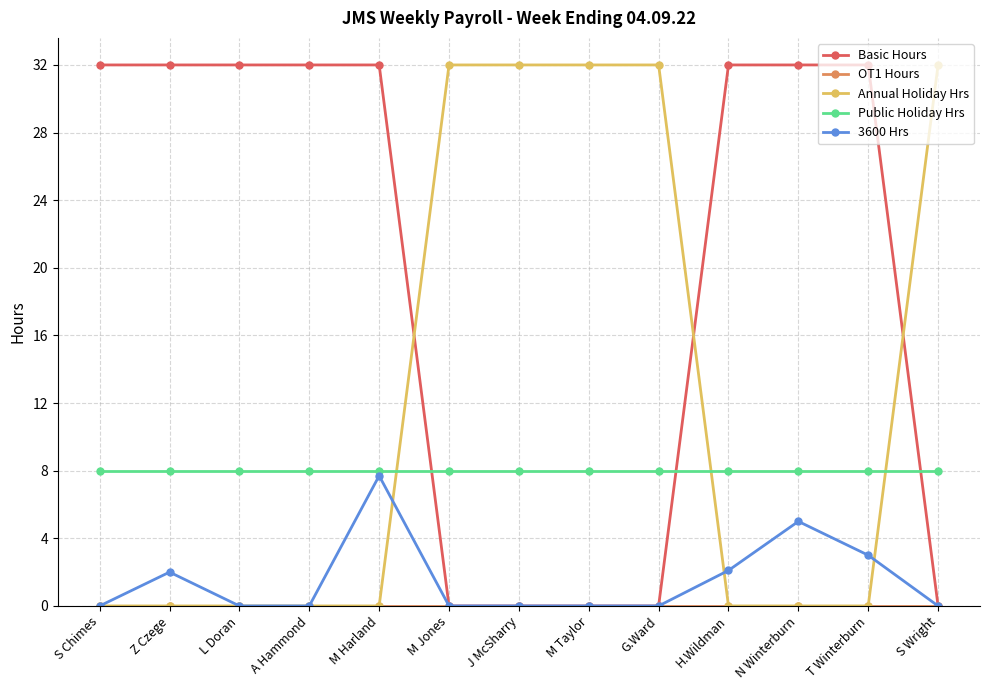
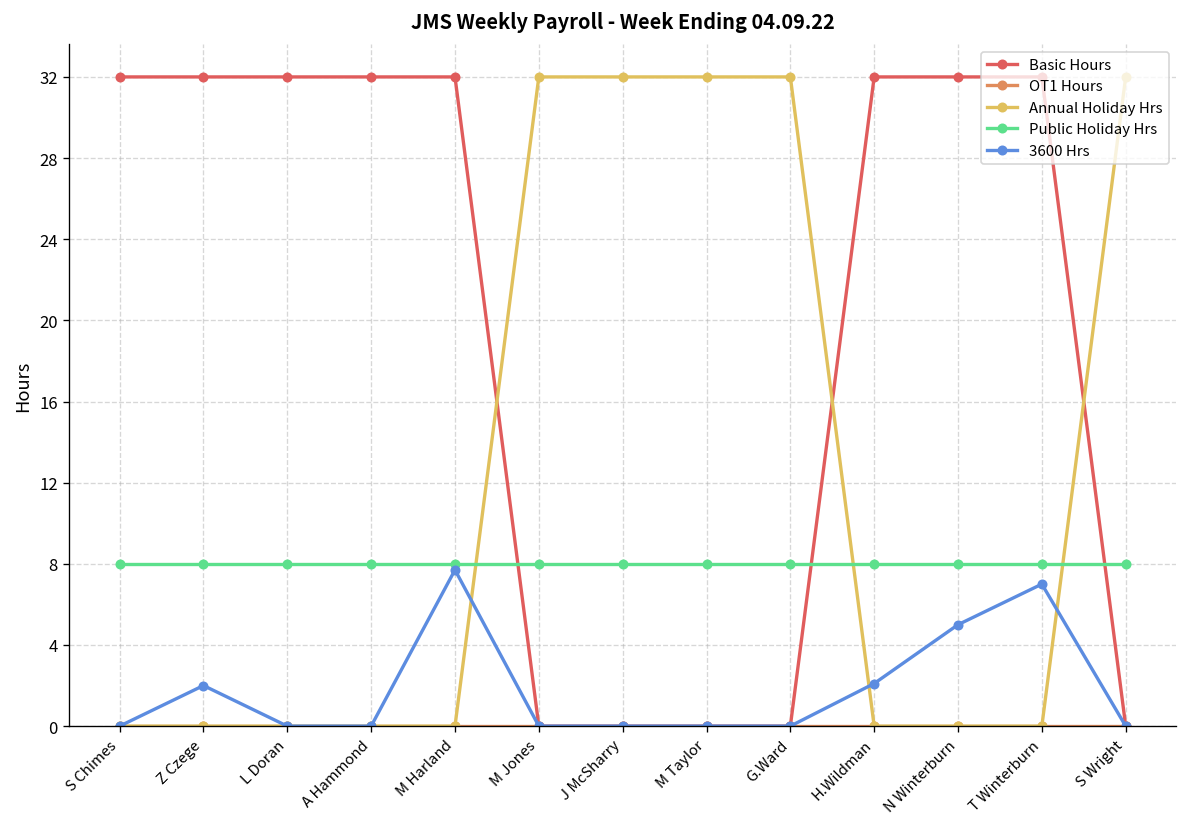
  {
    "Public Holiday Hrs": {
      "S Chimes": 8,
      "Z Czege": 8,
      "L Doran": 8,
      "A Hammond": 8,
      "M Harland": 8,
      "M Jones": 8,
      "J McSharry": 8,
      "M Taylor": 8,
      "G.Ward": 8,
      "H.Wildman": 8,
      "N Winterburn": 8,
      "T Winterburn": 8,
      "S Wright": 8
    },
    "3600 Hrs": {
      "Z Czege": 2,
      "M Harland": 7.7,
      "H.Wildman": 2,
      "N Winterburn": 5,
-     "T Winterburn": 3
+     "T Winterburn": 7
    }
  }
